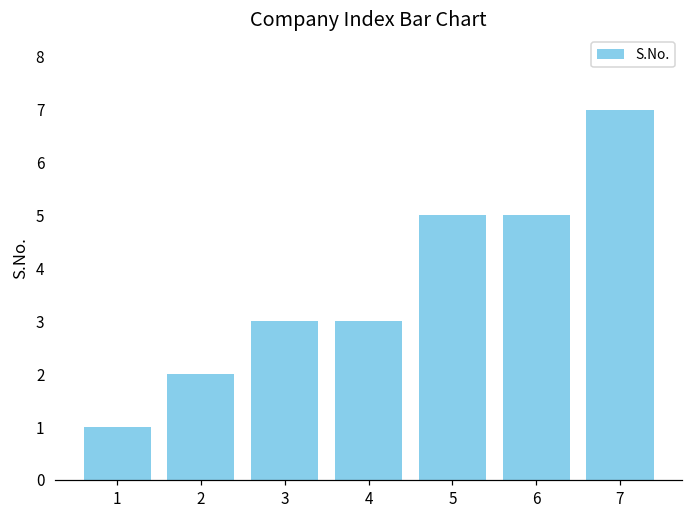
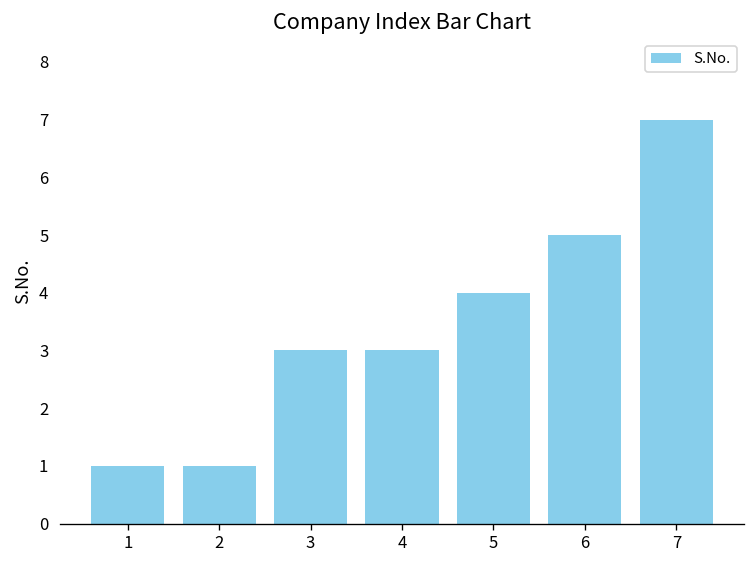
  {
    "1": 1,
-   "2": 2,
+   "2": 1,
    "3": 3,
    "4": 3,
-   "5": 5,
+   "5": 4,
    "6": 5,
    "7": 7
  }
